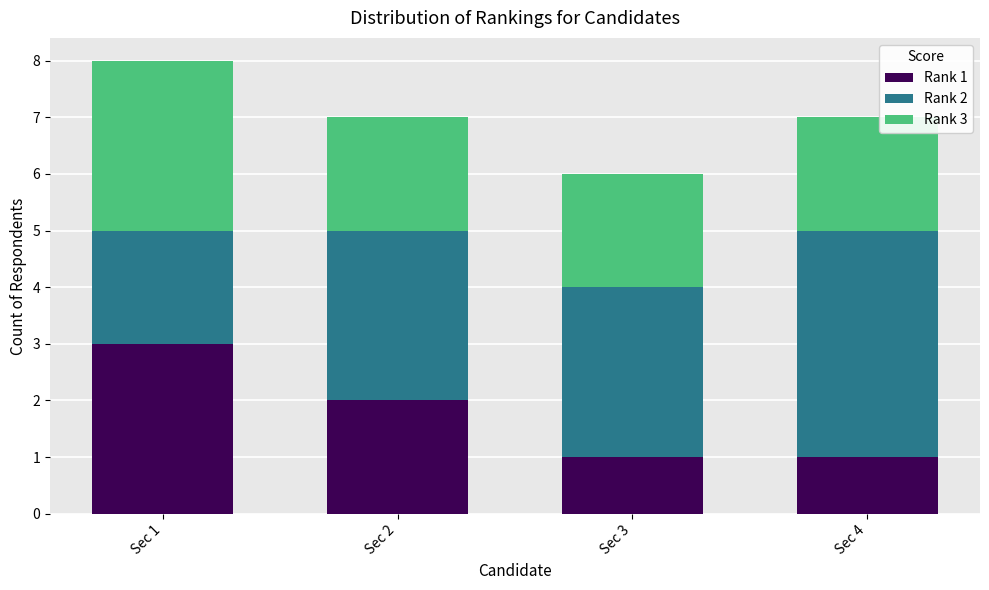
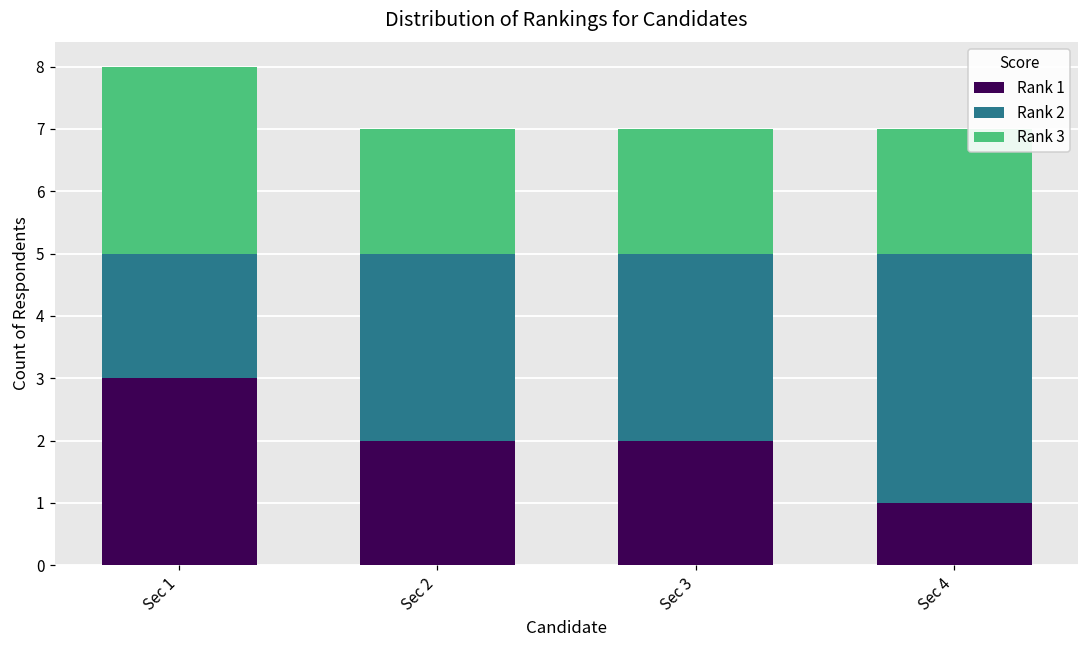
  {
    "Rank 1": {
      "Sec 1": 3,
      "Sec 2": 2,
-     "Sec 3": 1,
+     "Sec 3": 2,
      "Sec 4": 1
    },
    "Rank 2": {
      "Sec 1": 2,
      "Sec 2": 3,
      "Sec 3": 3,
      "Sec 4": 4
    },
    "Rank 3": {
      "Sec 1": 3,
      "Sec 2": 2,
      "Sec 3": 2,
      "Sec 4": 2
    }
  }
